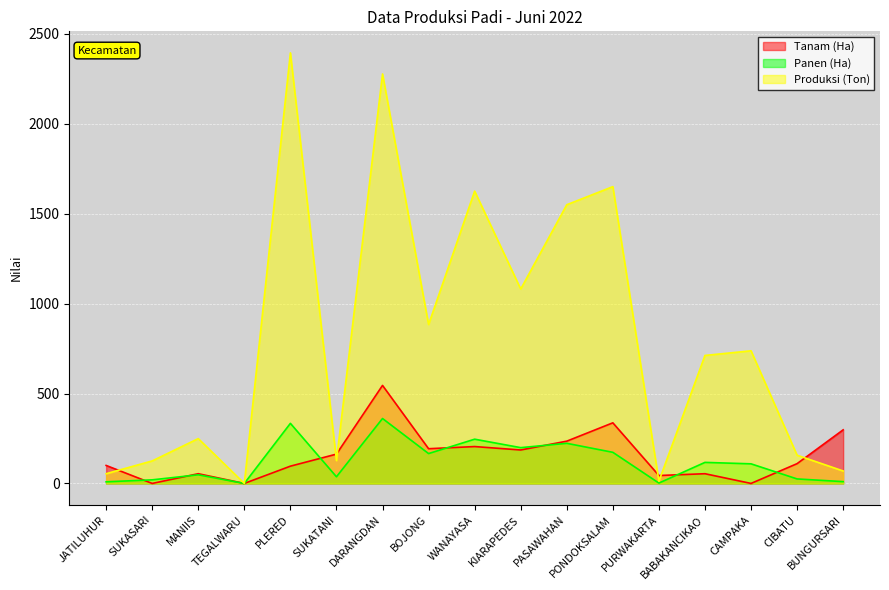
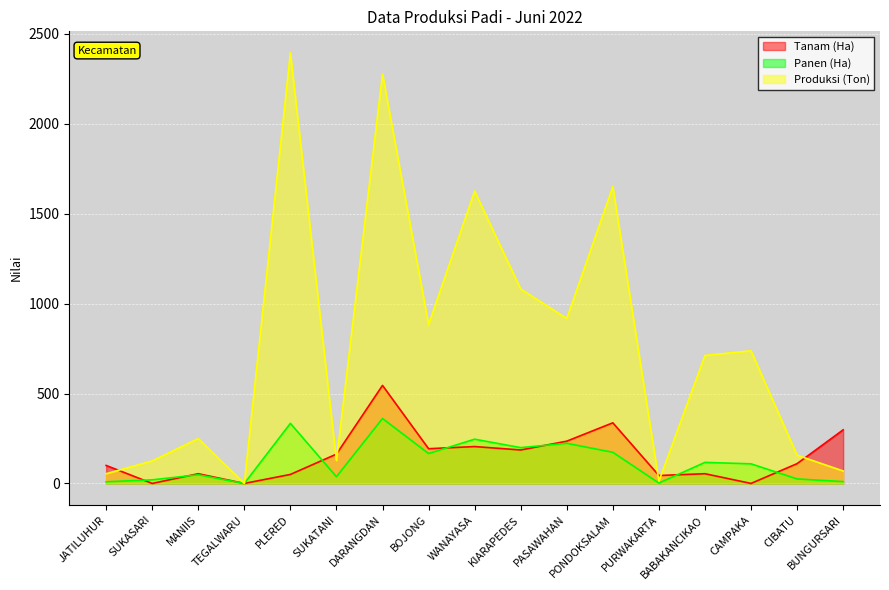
  {
    "Tanam (Ha)": {
      "JATILUHUR": 100,
      "SUKASARI": 0,
-     "PLERED": 100,
+     "PLERED": 50,
      "SUKATANI": 160,
      "DARANGDAN": 550,
      "BOJONG": 190,
      "WANAYASA": 210,
      "PONDOKSALAM": 340,
      "PURWAKARTA": 40,
      "BABAKANCIKAO": 50,
      "CAMPAKA": 0,
      "CIBATU": 110,
      "BUNGURSARI": 300
    },
    "Panen (Ha)": {
      "JATILUHUR": 10,
      "SUKASARI": 20,
      "PLERED": 330,
      "SUKATANI": 40,
      "DARANGDAN": 360,
      "BOJONG": 170,
      "WANAYASA": 250,
      "PONDOKSALAM": 170,
      "BABAKANCIKAO": 120,
      "CAMPAKA": 110,
      "CIBATU": 30,
      "BUNGURSARI": 10
    },
    "Produksi (Ton)": {
      "JATILUHUR": 50,
      "SUKASARI": 130,
      "MANIIS": 250,
      "PLERED": 2390,
      "SUKATANI": 130,
      "DARANGDAN": 2280,
      "BOJONG": 880,
      "WANAYASA": 1630,
      "KIARAPEDES": 1080,
-     "PASAWAHAN": 1550,
+     "PASAWAHAN": 920,
      "PONDOKSALAM": 1650,
      "BABAKANCIKAO": 710,
      "CAMPAKA": 740,
      "CIBATU": 160,
      "BUNGURSARI": 70
    }
  }
